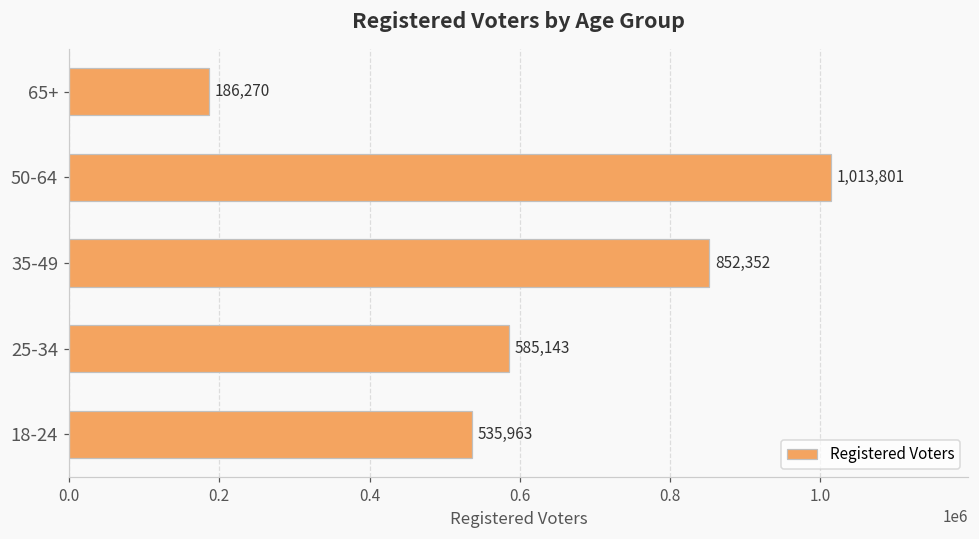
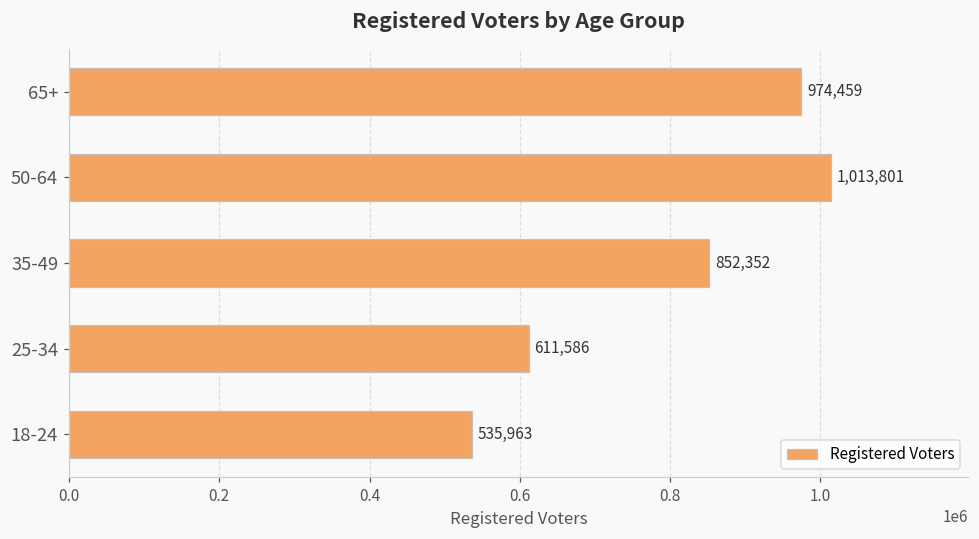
  {
-   "65+": "186,270",
+   "65+": "974,459",
    "50-64": "1,013,801",
    "35-49": "852,352",
-   "25-34": "585,143",
+   "25-34": "611,586",
    "18-24": "535,963"
  }
